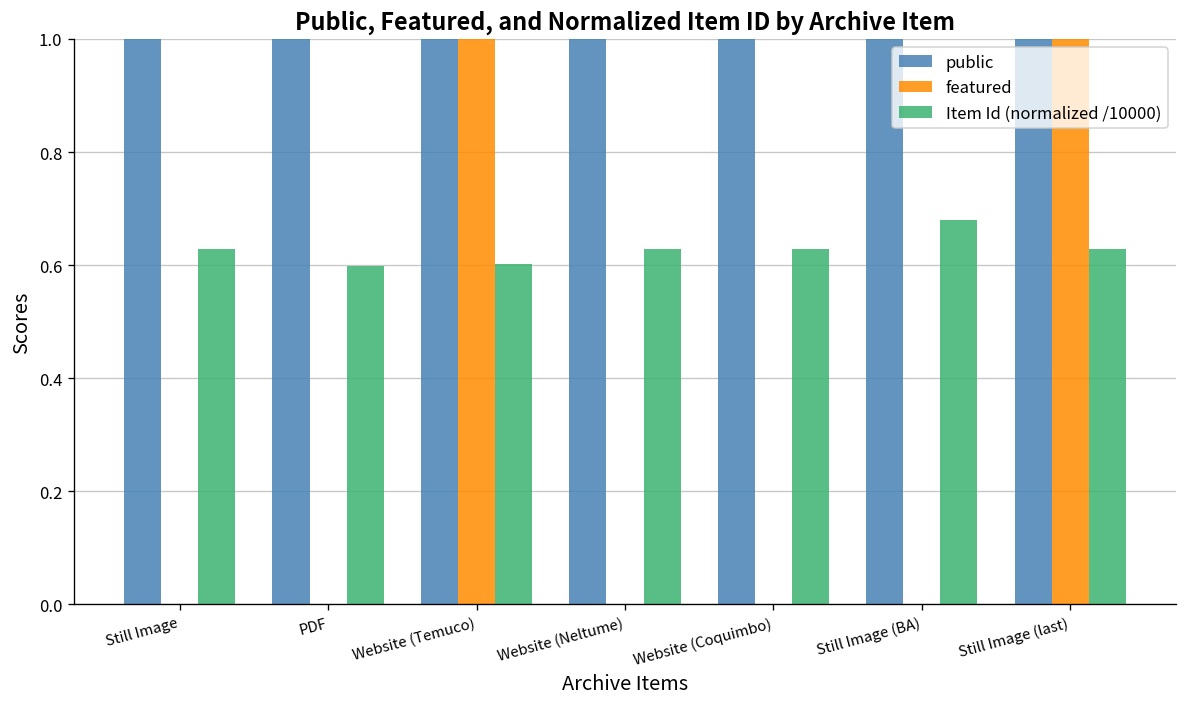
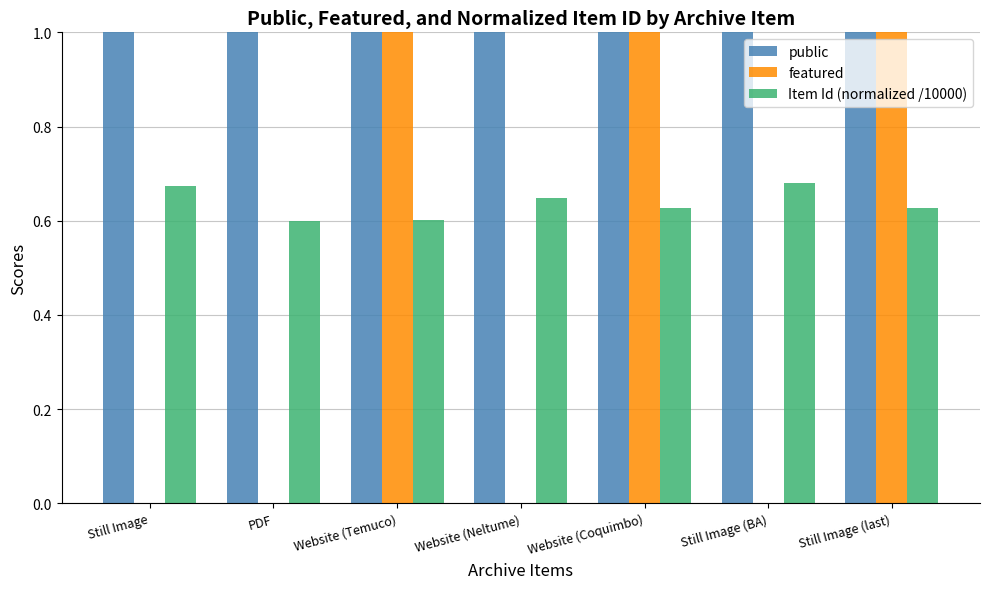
  {
    "public": {
      "Still Image": 1.00,
      "PDF": 1.00,
      "Website (Temuco)": 1.00,
      "Website (Neltume)": 1.00,
      "Website (Coquimbo)": 1.00,
      "Still Image (BA)": 1.00,
      "Still Image (last)": 1.00
    },
    "featured": {
      "Still Image": 0,
      "PDF": 0,
      "Website (Temuco)": 1,
      "Website (Neltume)": 0,
-     "Website (Coquimbo)": 0,
+     "Website (Coquimbo)": 1,
      "Still Image (BA)": 0,
      "Still Image (last)": 1
    },
    "Item Id (normalized /10000)": {
-     "Still Image": 0.63,
+     "Still Image": 0.67,
      "PDF": 0.60,
      "Website (Temuco)": 0.60,
-     "Website (Neltume)": 0.63,
+     "Website (Neltume)": 0.65,
      "Website (Coquimbo)": 0.63,
      "Still Image (BA)": 0.68,
      "Still Image (last)": 0.63
    }
  }
